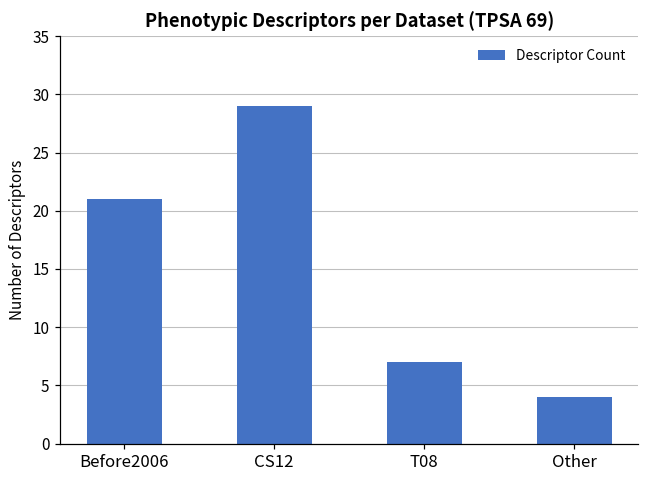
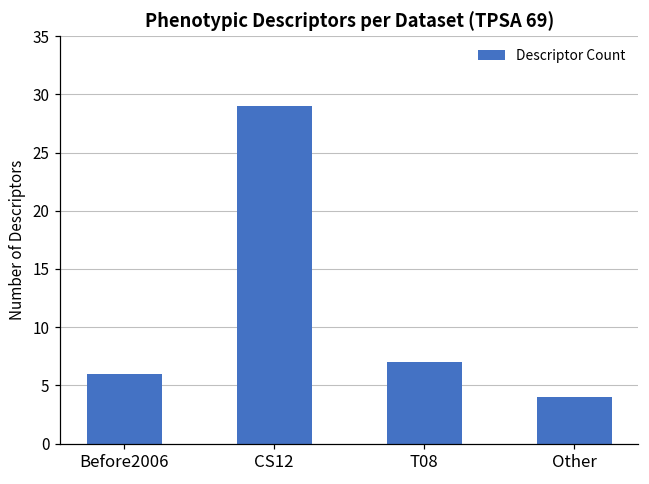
  {
-   "Before2006": 21,
+   "Before2006": 6,
    "CS12": 29,
    "T08": 7,
    "Other": 4
  }
